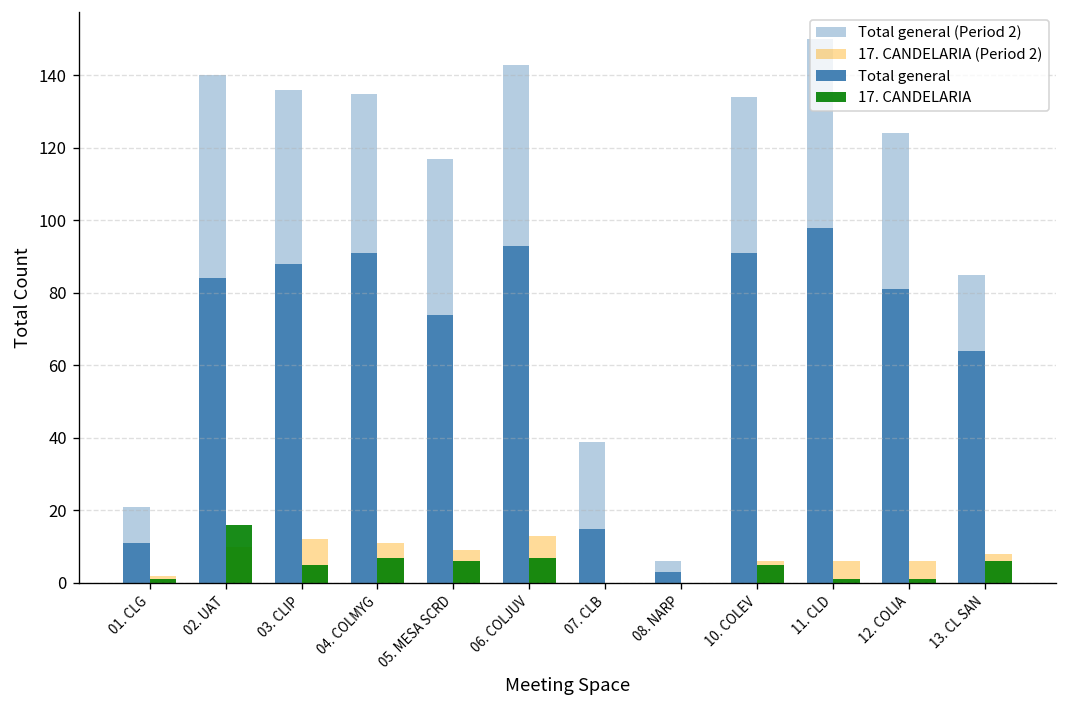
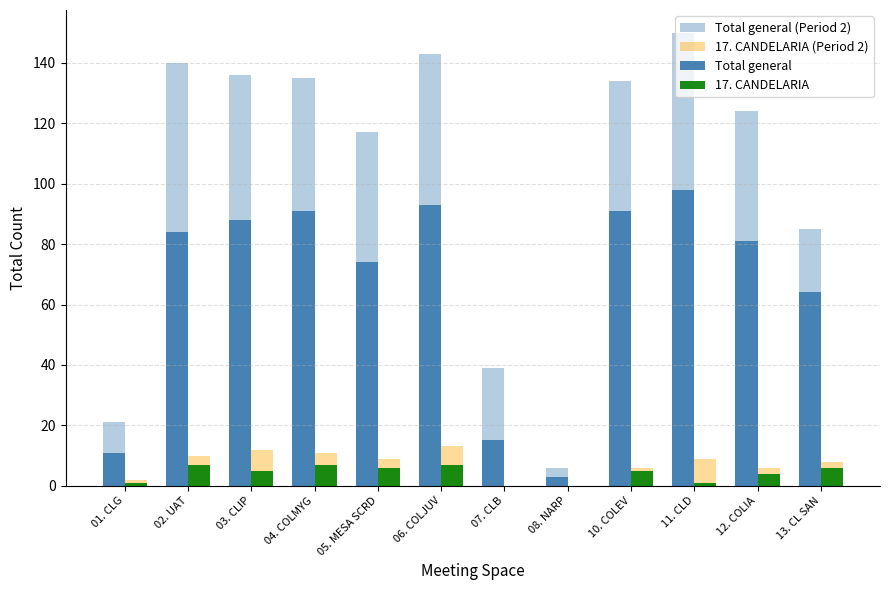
  {
    "17. CANDELARIA (Period 2)": {
      "01. CLG": 2,
      "03. CLIP": 12,
      "04. COLMYG": 11,
      "05. MESA SCRD": 9,
      "06. COLJUV": 13,
      "07. CLB": 0,
      "08. NARP": 0,
      "10. COLEV": 6,
-     "11. CLD": 6,
+     "11. CLD": 9,
      "12. COLIA": 6,
      "13. CL SAN": 8
    },
    "17. CANDELARIA": {
-     "02. UAT": 16,
+     "02. UAT": 7,
      "07. CLB": 0,
      "08. NARP": 0,
-     "12. COLIA": 1
+     "12. COLIA": 4
    }
  }
